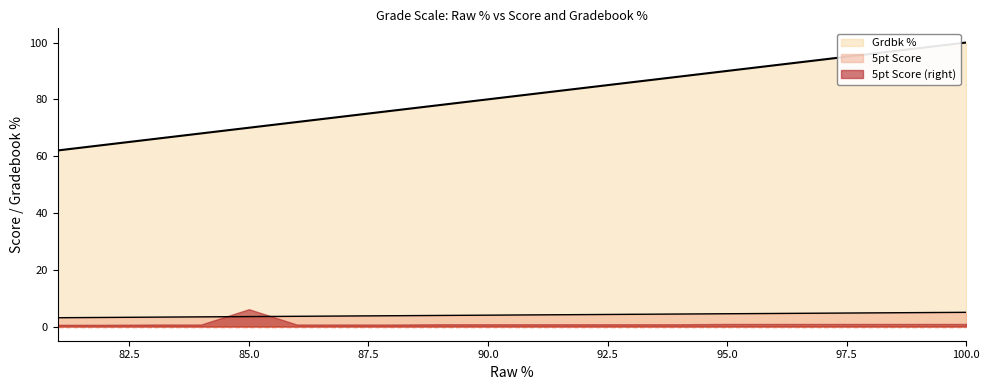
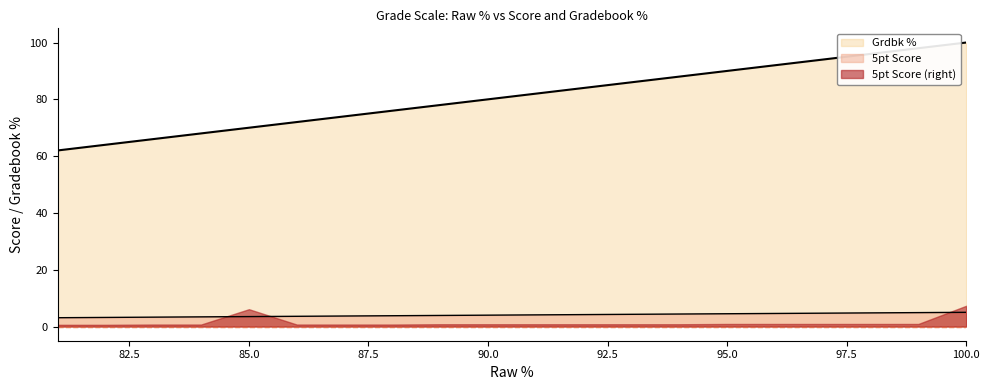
  {
    "5pt Score (right)": {
      "85.0": 6,
      "95.0": 1,
-     "100.0": 1
+     "100.0": 7
    }
  }
